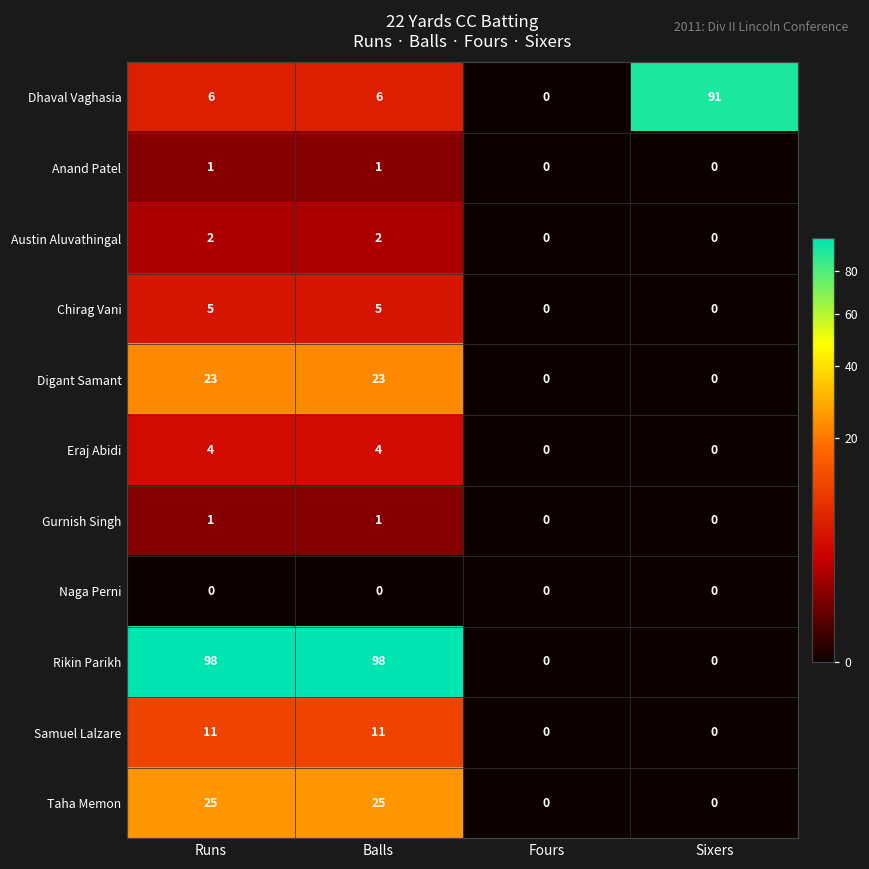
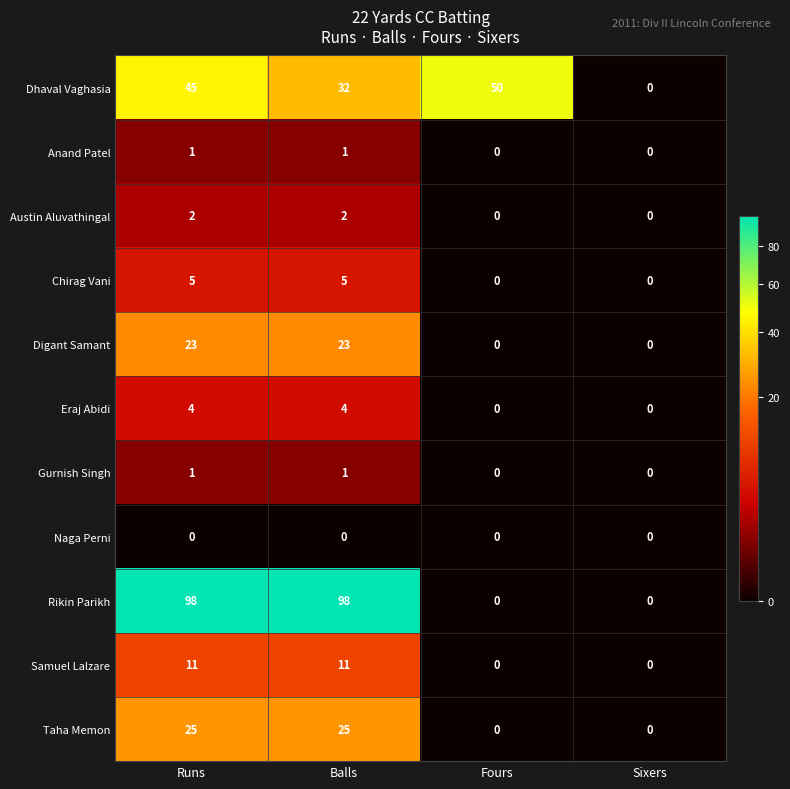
  {
    "Dhaval Vaghasia": {
-     "Runs": 6,
-     "Balls": 6,
-     "Fours": 0,
-     "Sixers": 91
+     "Runs": 45,
+     "Balls": 32,
+     "Fours": 50,
+     "Sixers": 0
    },
    "Anand Patel": {
      "Runs": 1,
      "Balls": 1,
      "Fours": 0,
      "Sixers": 0
    },
    "Austin Aluvathingal": {
      "Runs": 2,
      "Balls": 2,
      "Fours": 0,
      "Sixers": 0
    },
    "Chirag Vani": {
      "Runs": 5,
      "Balls": 5,
      "Fours": 0,
      "Sixers": 0
    },
    "Digant Samant": {
      "Runs": 23,
      "Balls": 23,
      "Fours": 0,
      "Sixers": 0
    },
    "Eraj Abidi": {
      "Runs": 4,
      "Balls": 4,
      "Fours": 0,
      "Sixers": 0
    },
    "Gurnish Singh": {
      "Runs": 1,
      "Balls": 1,
      "Fours": 0,
      "Sixers": 0
    },
    "Naga Perni": {
      "Runs": 0,
      "Balls": 0,
      "Fours": 0,
      "Sixers": 0
    },
    "Rikin Parikh": {
      "Runs": 98,
      "Balls": 98,
      "Fours": 0,
      "Sixers": 0
    },
    "Samuel Lalzare": {
      "Runs": 11,
      "Balls": 11,
      "Fours": 0,
      "Sixers": 0
    },
    "Taha Memon": {
      "Runs": 25,
      "Balls": 25,
      "Fours": 0,
      "Sixers": 0
    }
  }
